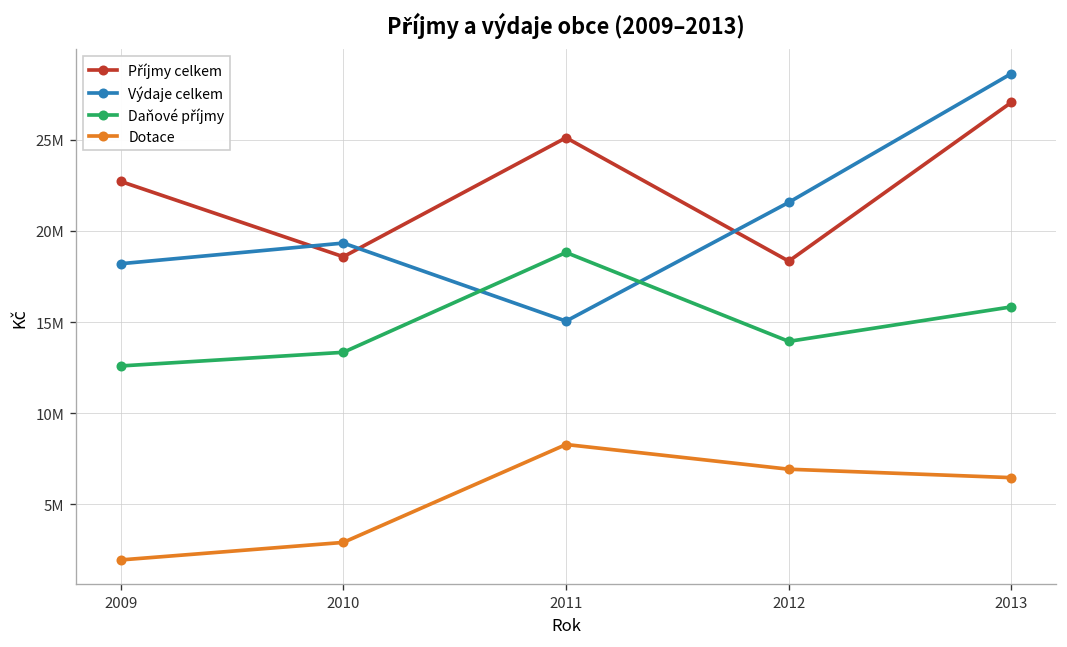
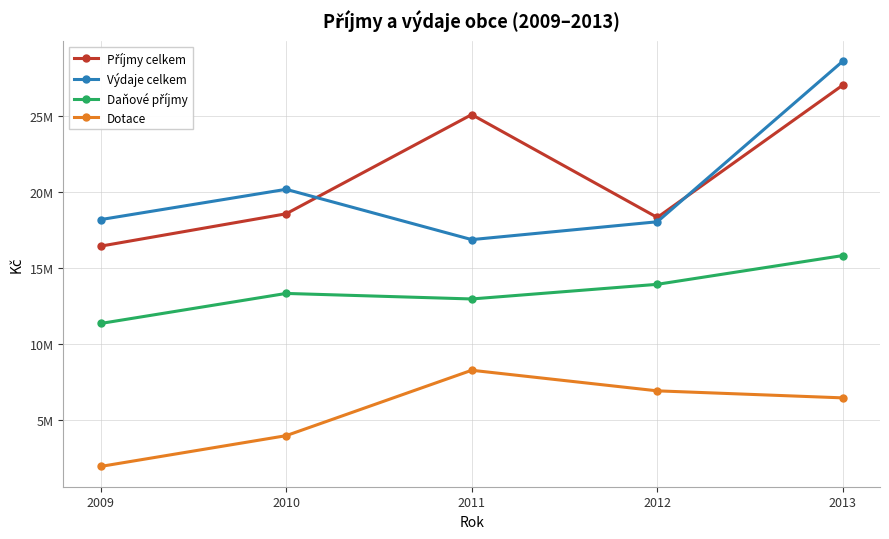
  {
    "Příjmy celkem": {
-     "2009": 22700000,
+     "2009": 16500000,
      "2010": 18600000,
      "2011": 25100000,
      "2012": 18300000,
      "2013": 27000000
    },
    "Výdaje celkem": {
      "2009": 18200000,
-     "2010": 19300000,
-     "2011": 15100000,
-     "2012": 21600000,
+     "2010": 20200000,
+     "2011": 16900000,
+     "2012": 18100000,
      "2013": 28600000
    },
    "Daňové příjmy": {
-     "2009": 12600000,
+     "2009": 11400000,
      "2010": 13300000,
-     "2011": 18800000,
+     "2011": 13000000,
      "2012": 13900000,
      "2013": 15800000
    },
    "Dotace": {
      "2009": 2000000,
-     "2010": 2900000,
+     "2010": 4000000,
      "2011": 8300000,
      "2012": 6900000,
      "2013": 6500000
    }
  }
